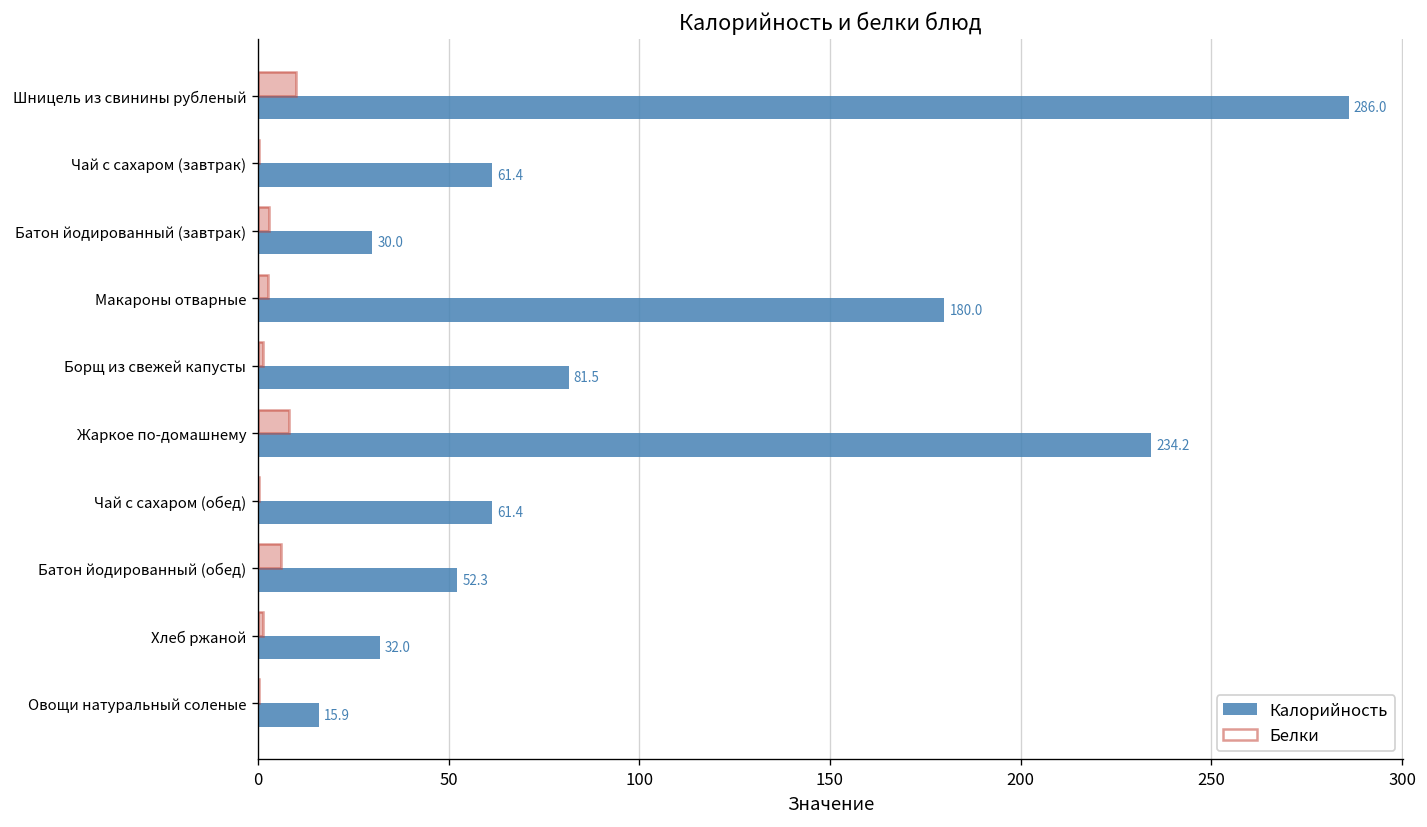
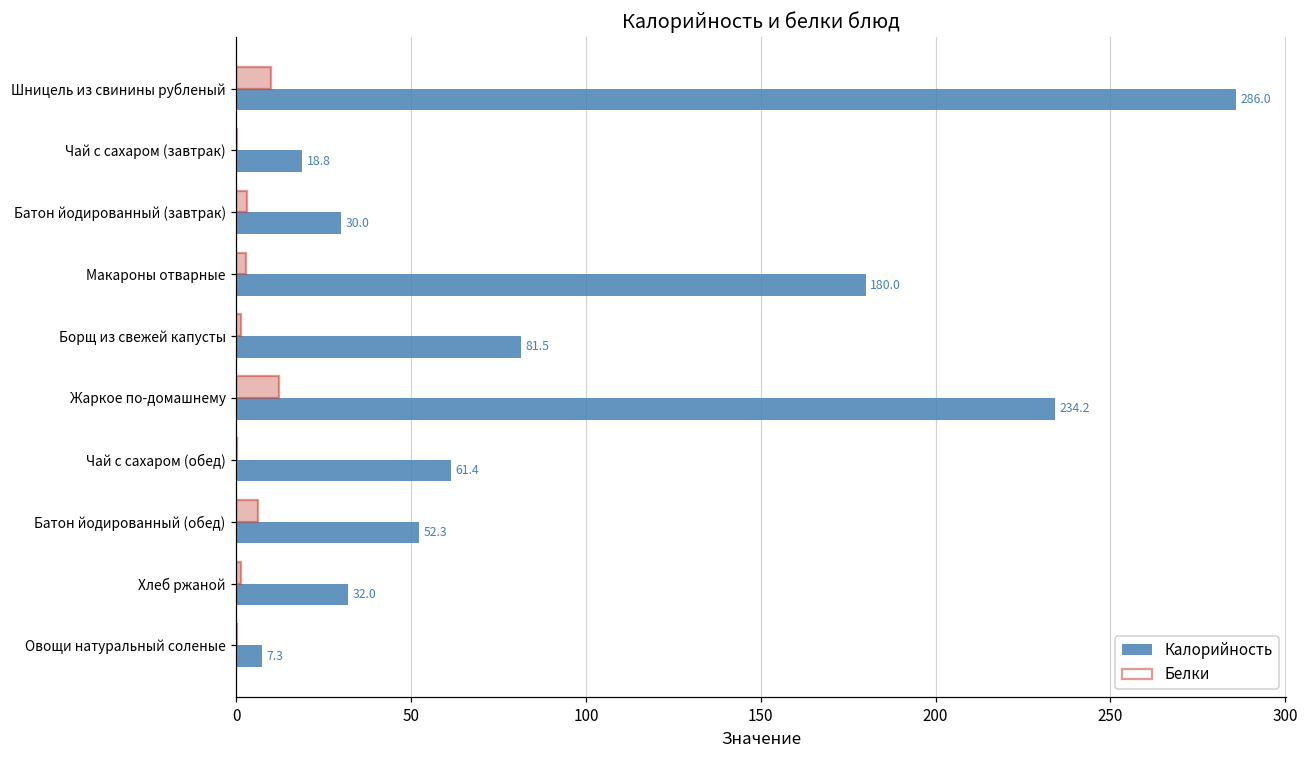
  {
    "Калорийность": {
      "Шницель из свинины рубленый": 286.0,
-     "Чай с сахаром (завтрак)": 61.4,
+     "Чай с сахаром (завтрак)": 18.8,
      "Батон йодированный (завтрак)": 30.0,
      "Макароны отварные": 180.0,
      "Борщ из свежей капусты": 81.5,
      "Жаркое по-домашнему": 234.2,
      "Чай с сахаром (обед)": 61.4,
      "Батон йодированный (обед)": 52.3,
      "Хлеб ржаной": 32.0,
-     "Овощи натуральный соленые": 15.9
+     "Овощи натуральный соленые": 7.3
    },
    "Белки": {
      "Шницель из свинины рубленый": 10,
      "Батон йодированный (завтрак)": 3,
      "Макароны отварные": 3,
      "Борщ из свежей капусты": 1,
-     "Жаркое по-домашнему": 8,
+     "Жаркое по-домашнему": 12,
      "Батон йодированный (обед)": 6,
      "Хлеб ржаной": 1
    }
  }
